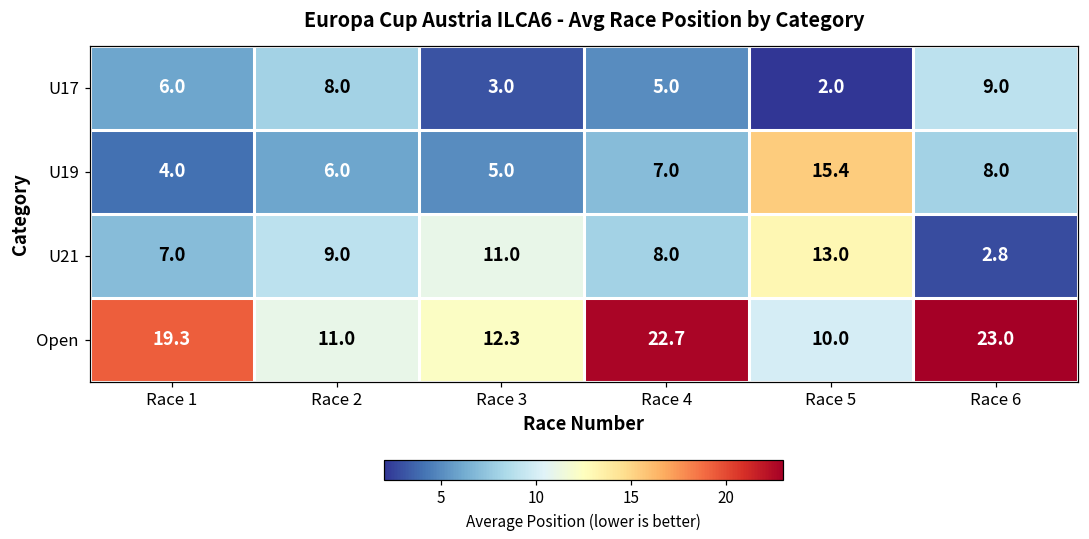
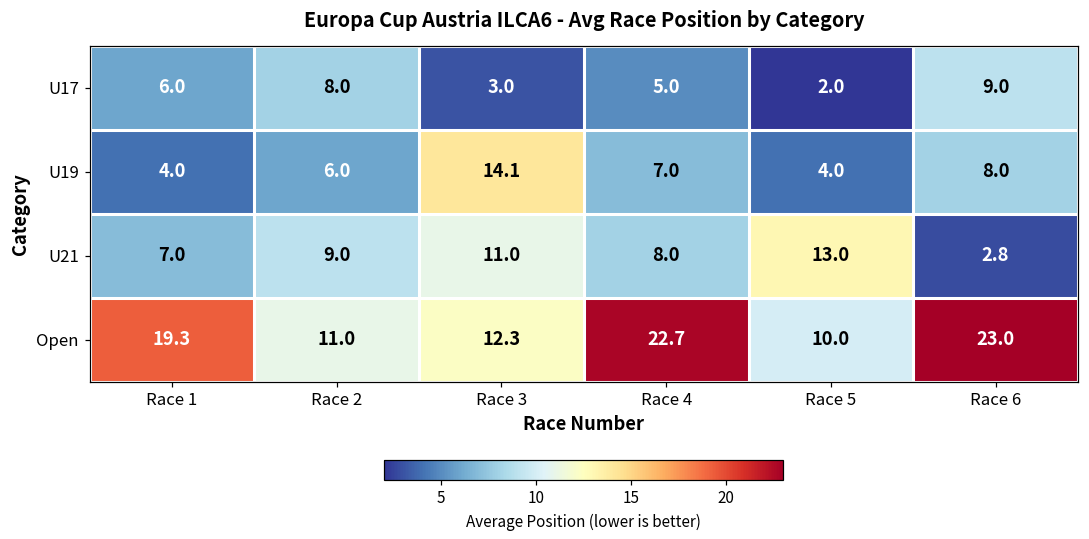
  {
    "U17": {
      "Race 1": 6.0,
      "Race 2": 8.0,
      "Race 3": 3.0,
      "Race 4": 5.0,
      "Race 5": 2.0,
      "Race 6": 9.0
    },
    "U19": {
      "Race 1": 4.0,
      "Race 2": 6.0,
-     "Race 3": 5.0,
+     "Race 3": 14.1,
      "Race 4": 7.0,
-     "Race 5": 15.4,
+     "Race 5": 4.0,
      "Race 6": 8.0
    },
    "U21": {
      "Race 1": 7.0,
      "Race 2": 9.0,
      "Race 3": 11.0,
      "Race 4": 8.0,
      "Race 5": 13.0,
      "Race 6": 2.8
    },
    "Open": {
      "Race 1": 19.3,
      "Race 2": 11.0,
      "Race 3": 12.3,
      "Race 4": 22.7,
      "Race 5": 10.0,
      "Race 6": 23.0
    }
  }
